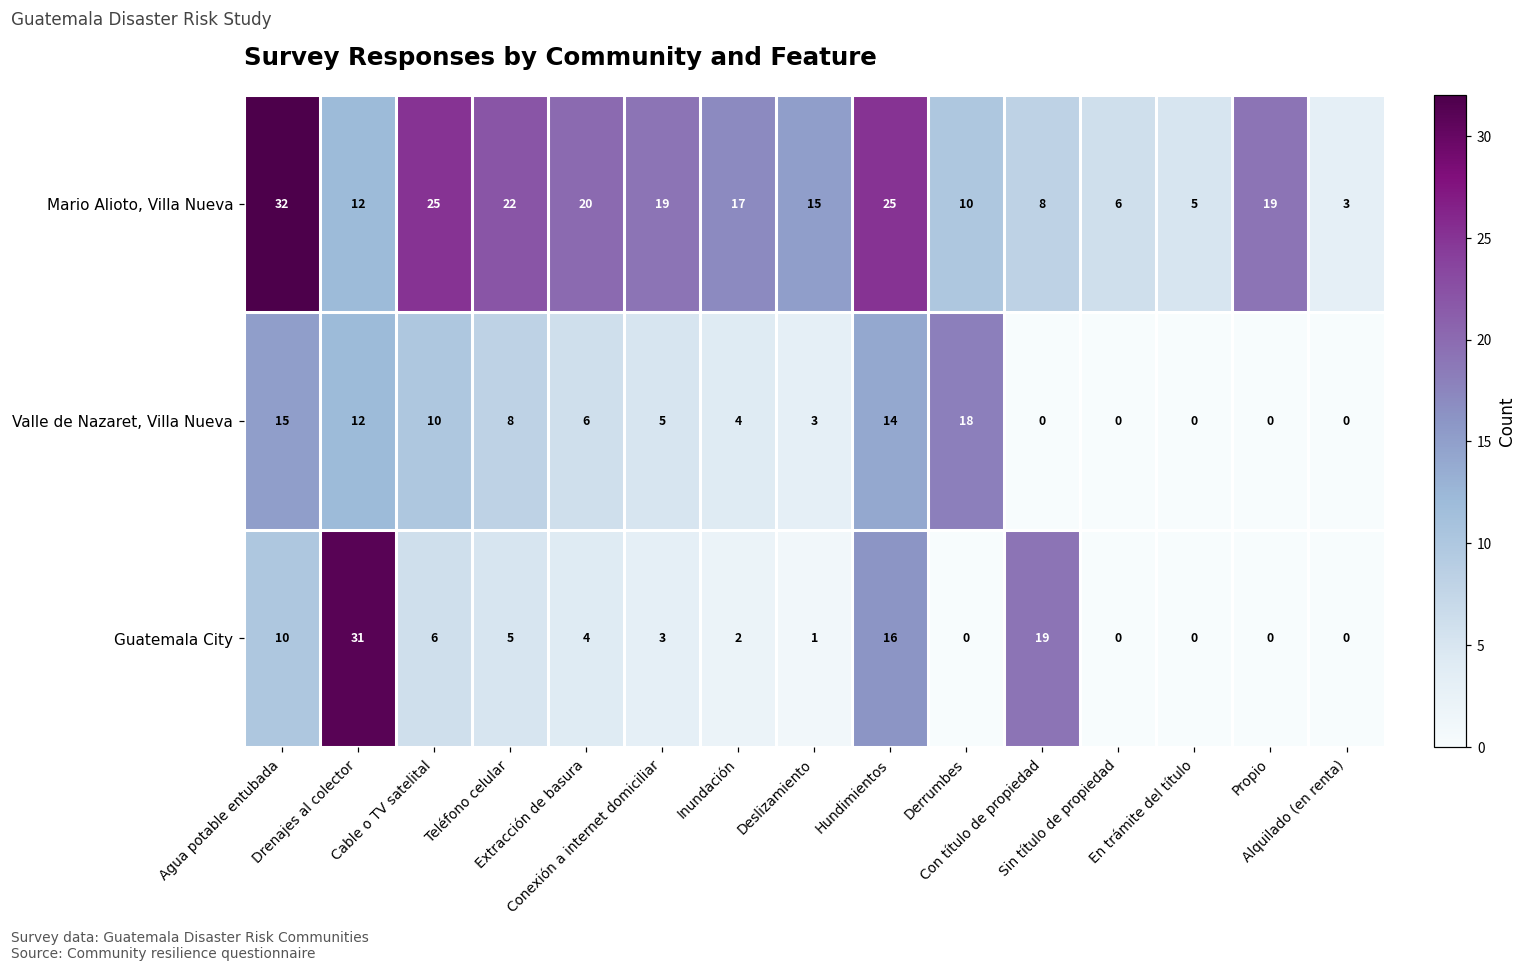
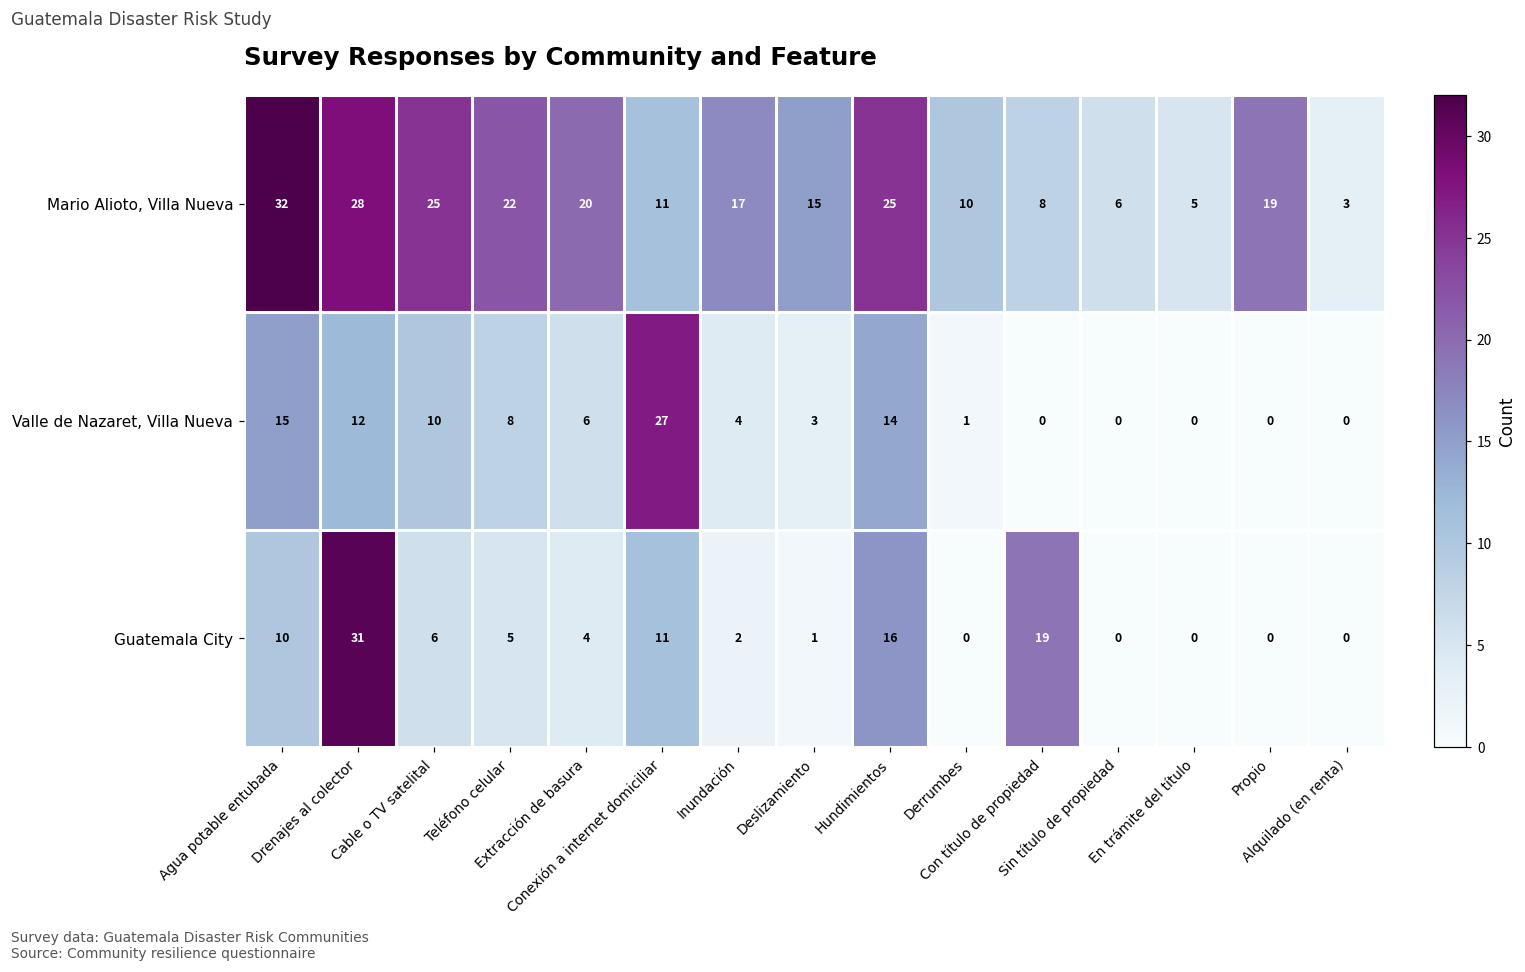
  {
    "Mario Alioto, Villa Nueva": {
      "Agua potable entubada": 32,
-     "Drenajes al colector": 12,
+     "Drenajes al colector": 28,
      "Cable o TV satelital": 25,
      "Teléfono celular": 22,
      "Extracción de basura": 20,
-     "Conexión a internet domiciliar": 19,
+     "Conexión a internet domiciliar": 11,
      "Inundación": 17,
      "Deslizamiento": 15,
      "Hundimientos": 25,
      "Derrumbes": 10,
      "Con título de propiedad": 8,
      "Sin título de propiedad": 6,
      "En trámite del título": 5,
      "Propio": 19,
      "Alquilado (en renta)": 3
    },
    "Valle de Nazaret, Villa Nueva": {
      "Agua potable entubada": 15,
      "Drenajes al colector": 12,
      "Cable o TV satelital": 10,
      "Teléfono celular": 8,
      "Extracción de basura": 6,
-     "Conexión a internet domiciliar": 5,
+     "Conexión a internet domiciliar": 27,
      "Inundación": 4,
      "Deslizamiento": 3,
      "Hundimientos": 14,
-     "Derrumbes": 18,
+     "Derrumbes": 1,
      "Con título de propiedad": 0,
      "Sin título de propiedad": 0,
      "En trámite del título": 0,
      "Propio": 0,
      "Alquilado (en renta)": 0
    },
    "Guatemala City": {
      "Agua potable entubada": 10,
      "Drenajes al colector": 31,
      "Cable o TV satelital": 6,
      "Teléfono celular": 5,
      "Extracción de basura": 4,
-     "Conexión a internet domiciliar": 3,
+     "Conexión a internet domiciliar": 11,
      "Inundación": 2,
      "Deslizamiento": 1,
      "Hundimientos": 16,
      "Derrumbes": 0,
      "Con título de propiedad": 19,
      "Sin título de propiedad": 0,
      "En trámite del título": 0,
      "Propio": 0,
      "Alquilado (en renta)": 0
    }
  }
